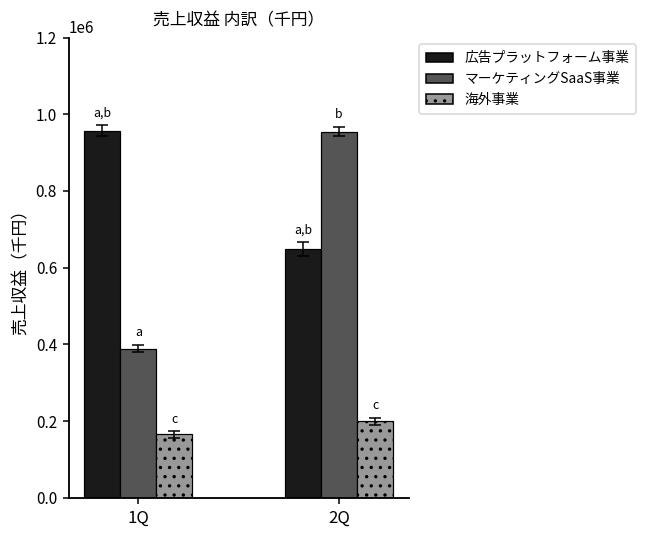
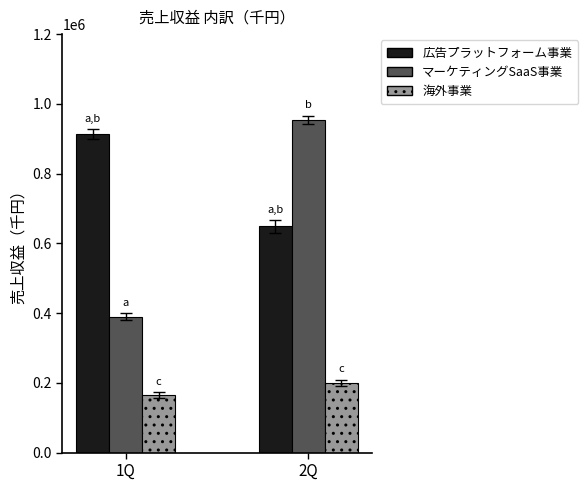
  {
    "広告プラットフォーム事業": {
-     "1Q": 960000,
+     "1Q": 910000,
      "2Q": 650000
    },
    "マーケティングSaaS事業": {
      "1Q": 390000,
      "2Q": 950000
    },
    "海外事業": {
      "1Q": 170000,
      "2Q": 200000
    }
  }
